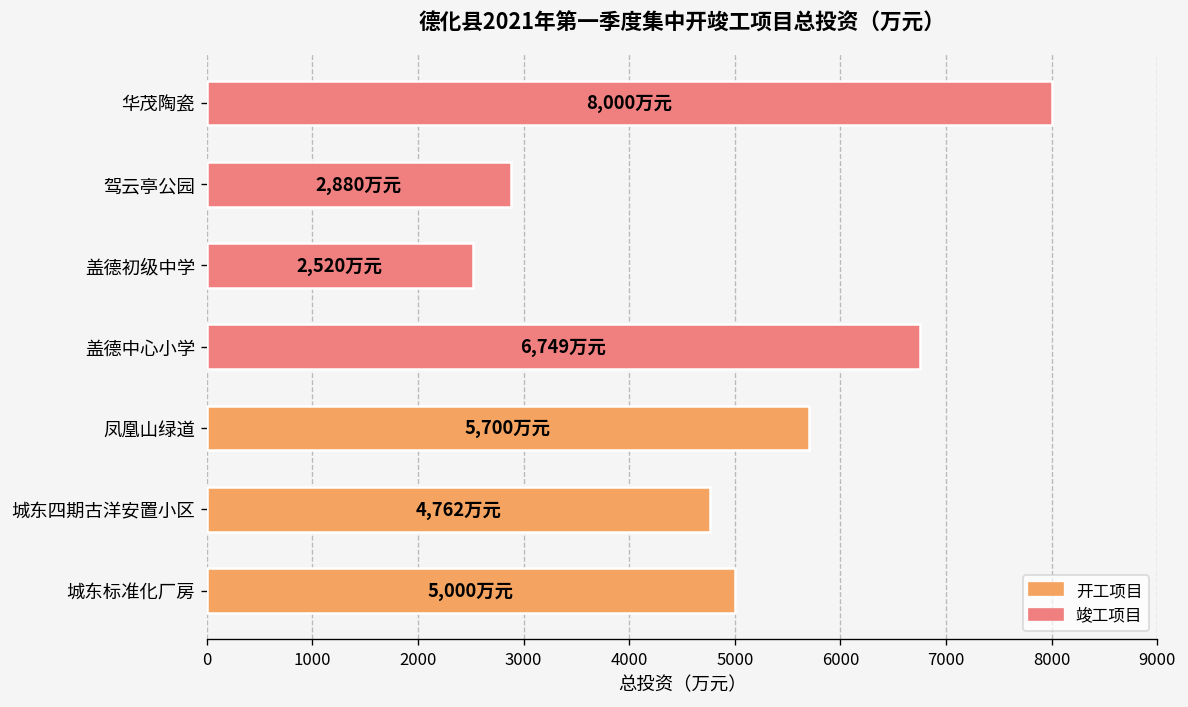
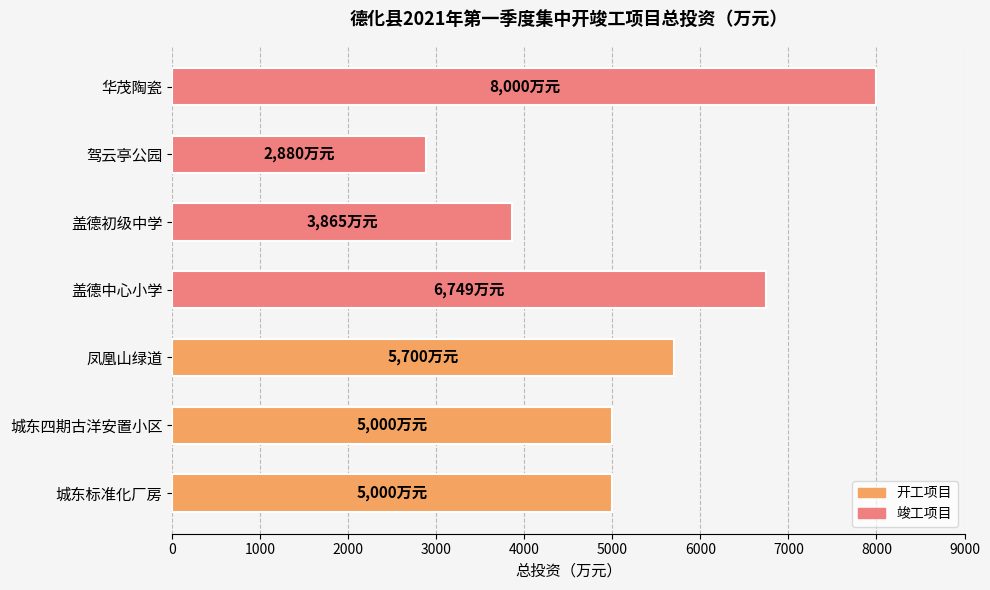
  {
    "华茂陶瓷": "8,000",
    "驾云亭公园": "2,880",
-   "盖德初级中学": "2,520",
+   "盖德初级中学": "3,865",
    "盖德中心小学": "6,749",
    "凤凰山绿道": "5,700",
-   "城东四期古洋安置小区": "4,762",
+   "城东四期古洋安置小区": "5,000",
    "城东标准化厂房": "5,000"
  }
